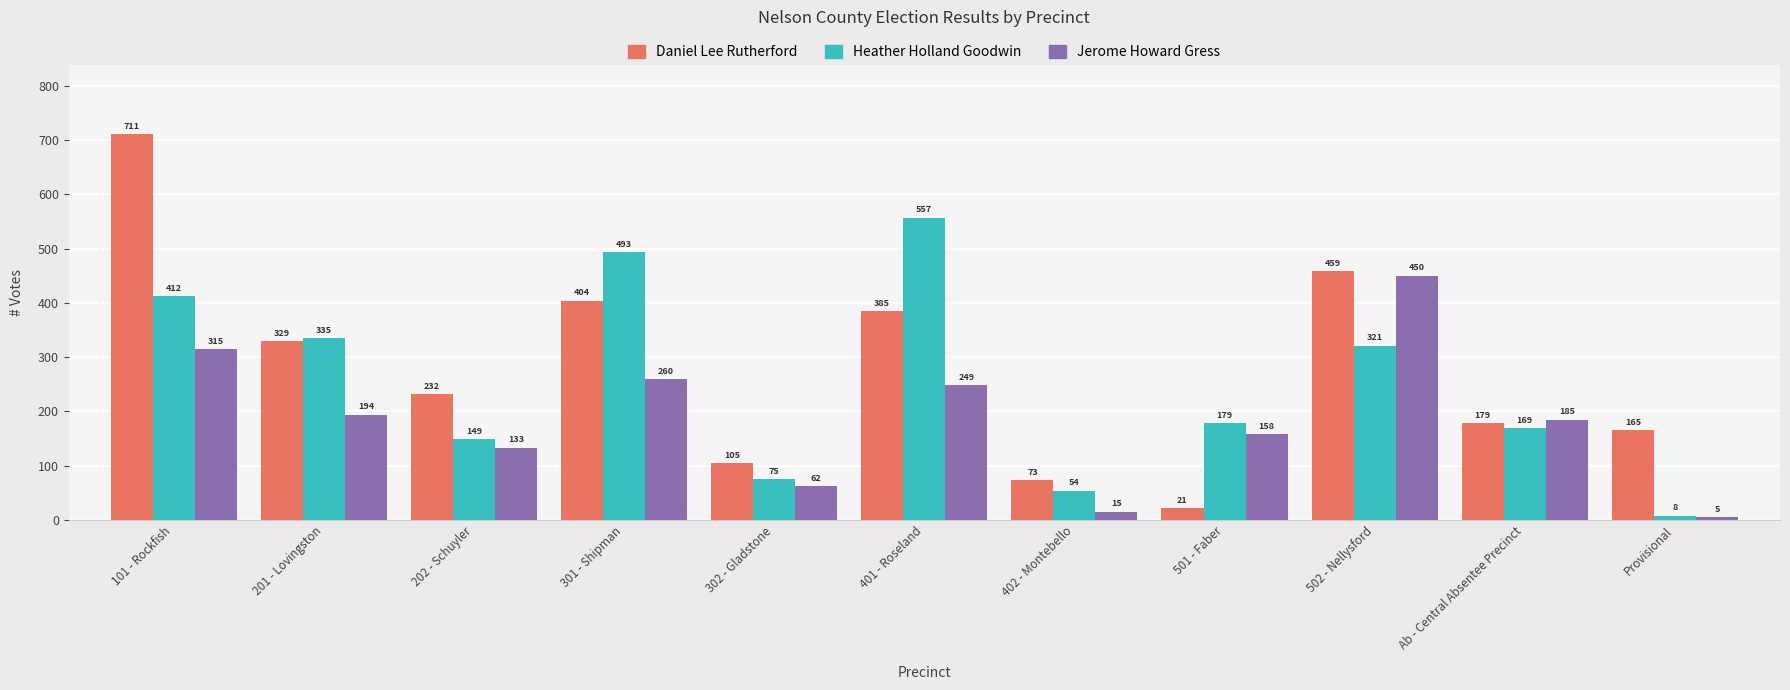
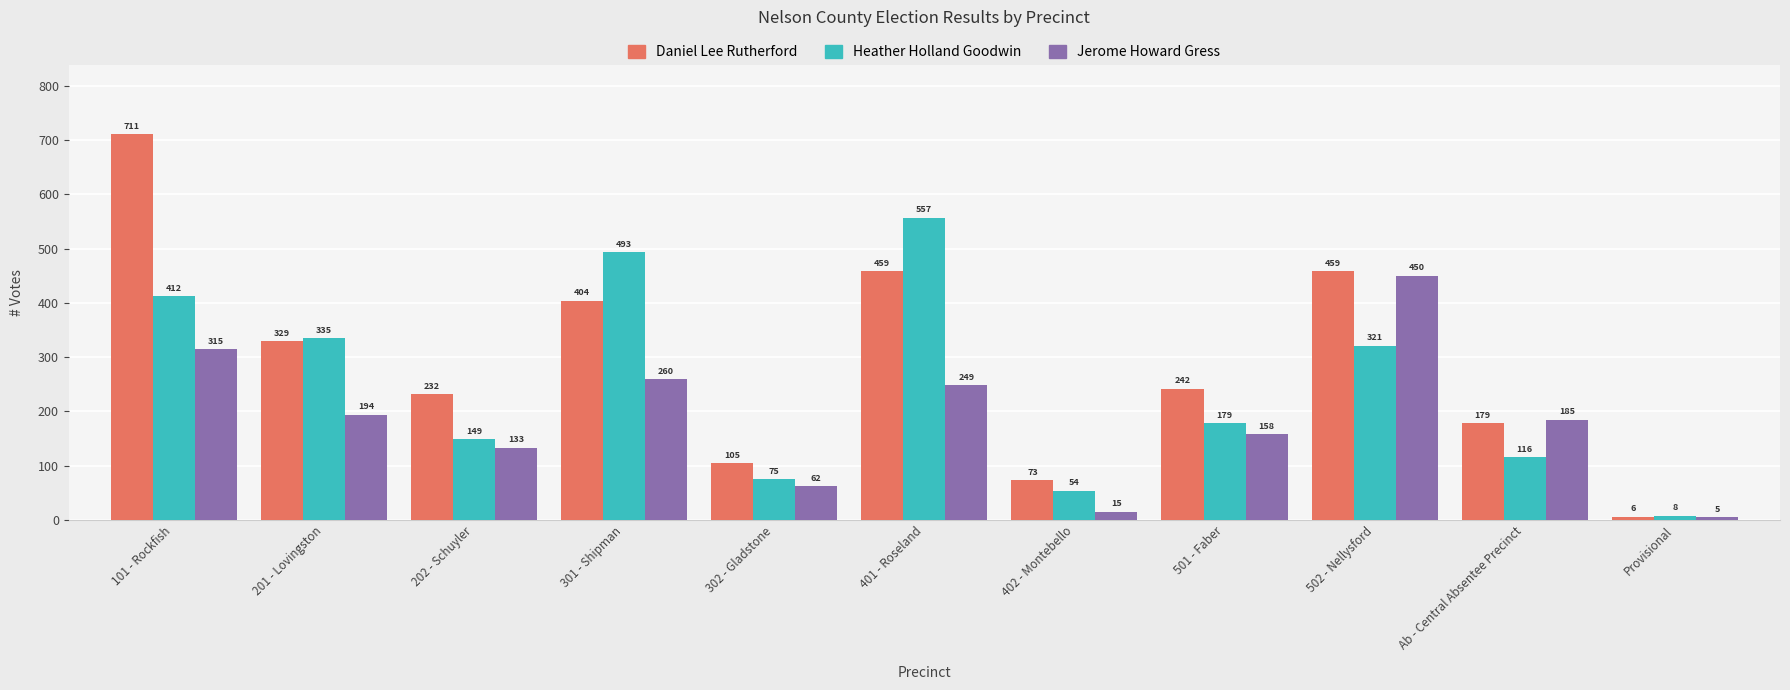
  {
    "Daniel Lee Rutherford": {
      "101 - Rockfish": 711,
      "201 - Lovingston": 329,
      "202 - Schuyler": 232,
      "301 - Shipman": 404,
      "302 - Gladstone": 105,
-     "401 - Roseland": 385,
+     "401 - Roseland": 459,
      "402 - Montebello": 73,
-     "501 - Faber": 21,
+     "501 - Faber": 242,
      "502 - Nellysford": 459,
      "Ab - Central Absentee Precinct": 179,
-     "Provisional": 165
+     "Provisional": 6
    },
    "Heather Holland Goodwin": {
      "101 - Rockfish": 412,
      "201 - Lovingston": 335,
      "202 - Schuyler": 149,
      "301 - Shipman": 493,
      "302 - Gladstone": 75,
      "401 - Roseland": 557,
      "402 - Montebello": 54,
      "501 - Faber": 179,
      "502 - Nellysford": 321,
-     "Ab - Central Absentee Precinct": 169,
+     "Ab - Central Absentee Precinct": 116,
      "Provisional": 8
    },
    "Jerome Howard Gress": {
      "101 - Rockfish": 315,
      "201 - Lovingston": 194,
      "202 - Schuyler": 133,
      "301 - Shipman": 260,
      "302 - Gladstone": 62,
      "401 - Roseland": 249,
      "402 - Montebello": 15,
      "501 - Faber": 158,
      "502 - Nellysford": 450,
      "Ab - Central Absentee Precinct": 185,
      "Provisional": 5
    }
  }
